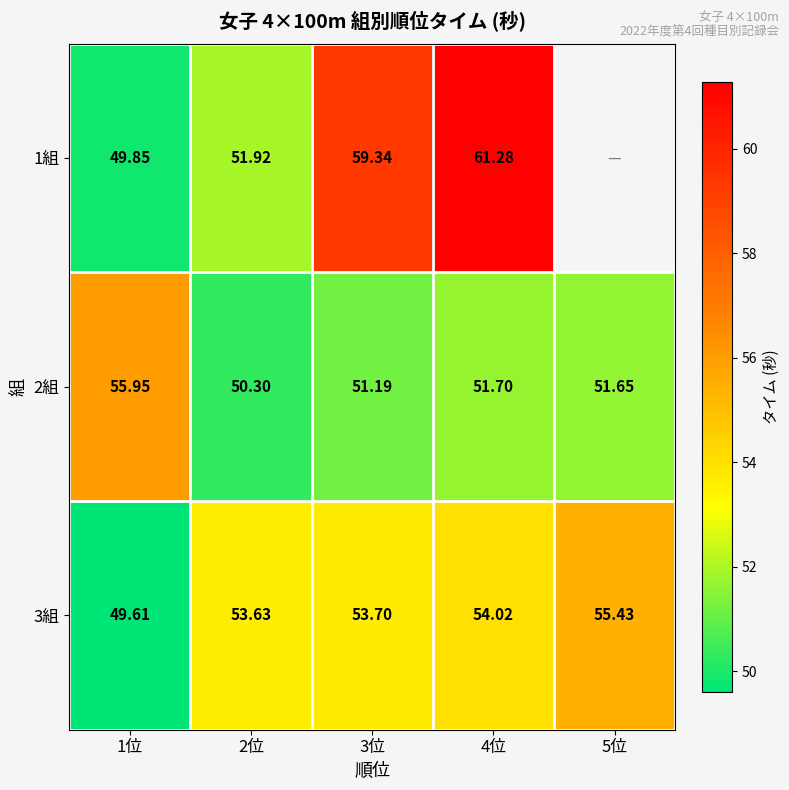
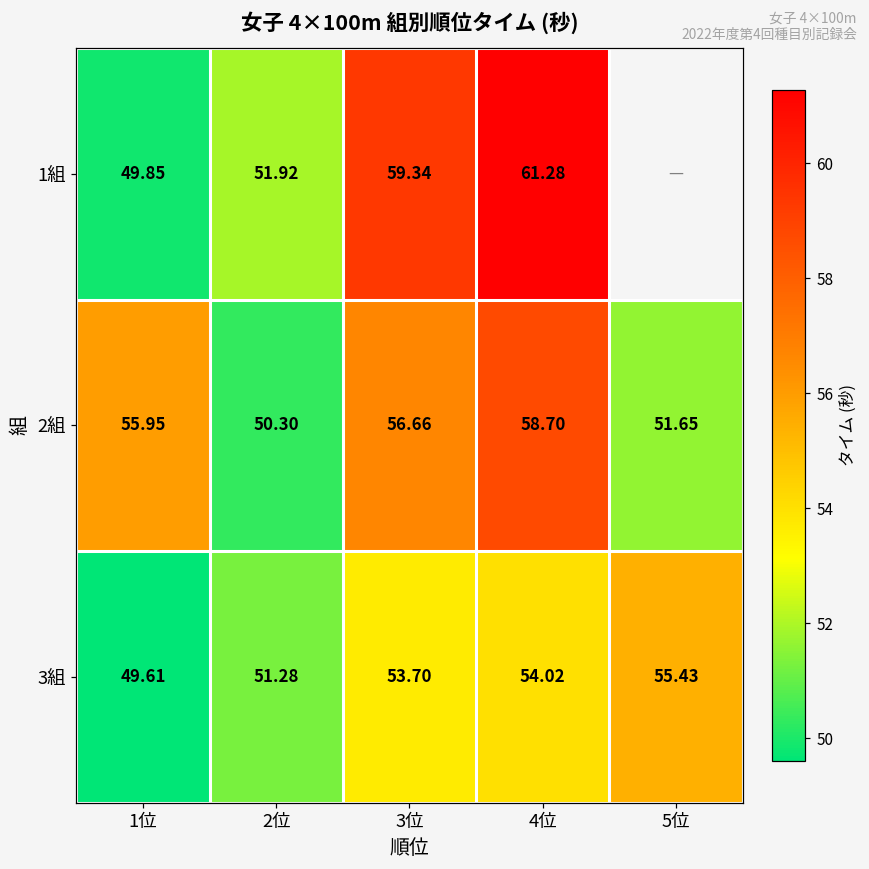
  {
    "1組": {
      "1位": 49.85,
      "2位": 51.92,
      "3位": 59.34,
      "4位": 61.28
    },
    "2組": {
      "1位": 55.95,
      "2位": 50.30,
-     "3位": 51.19,
-     "4位": 51.70,
+     "3位": 56.66,
+     "4位": 58.70,
      "5位": 51.65
    },
    "3組": {
      "1位": 49.61,
-     "2位": 53.63,
+     "2位": 51.28,
      "3位": 53.70,
      "4位": 54.02,
      "5位": 55.43
    }
  }
